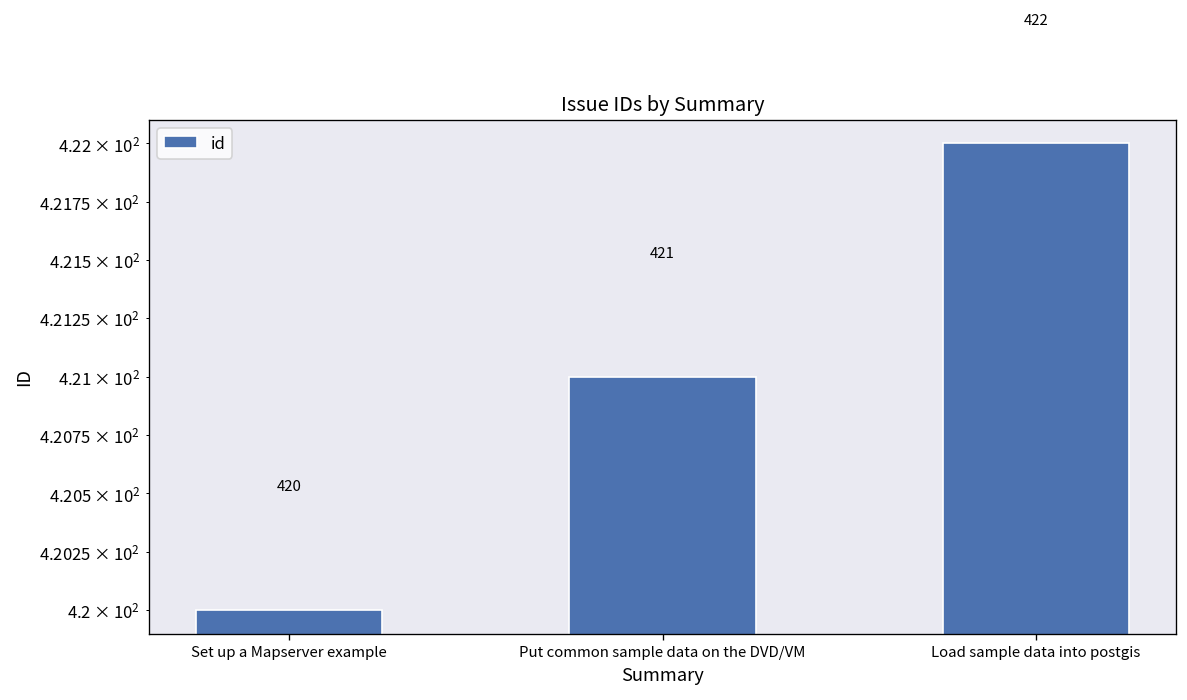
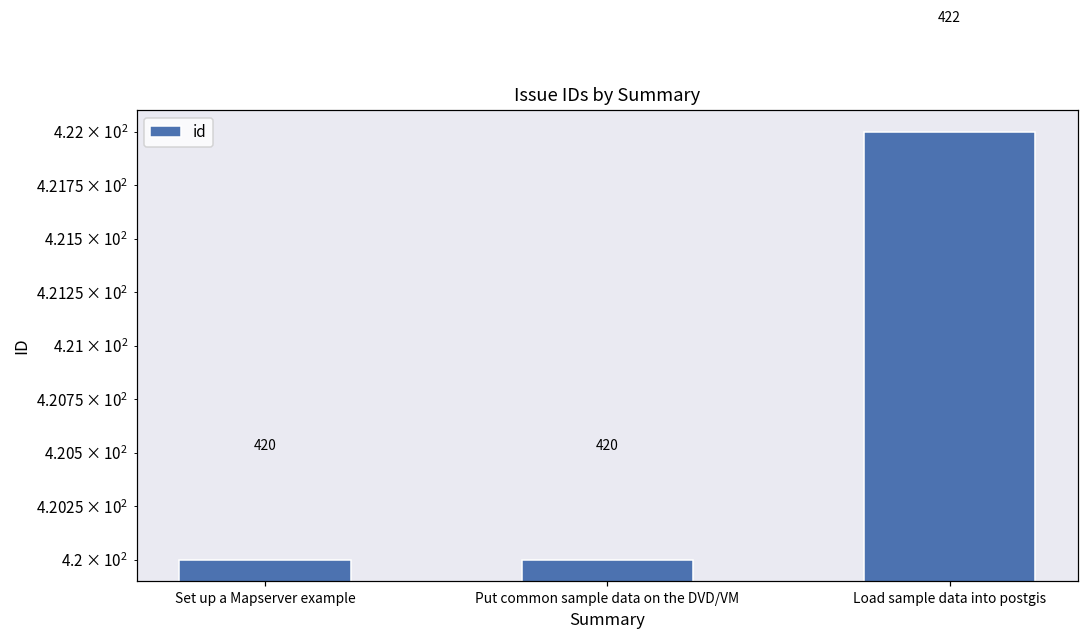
  {
-   "Put common sample data on the DVD/VM": 421
+   "Put common sample data on the DVD/VM": 420
  }
